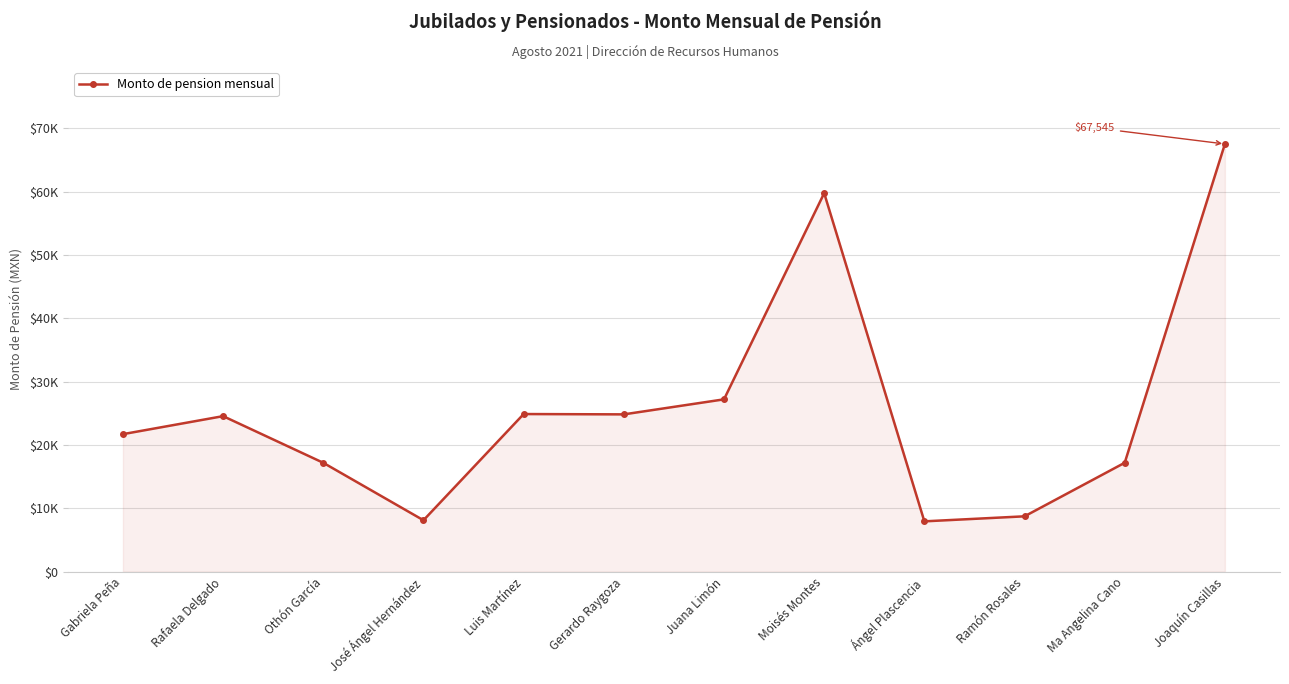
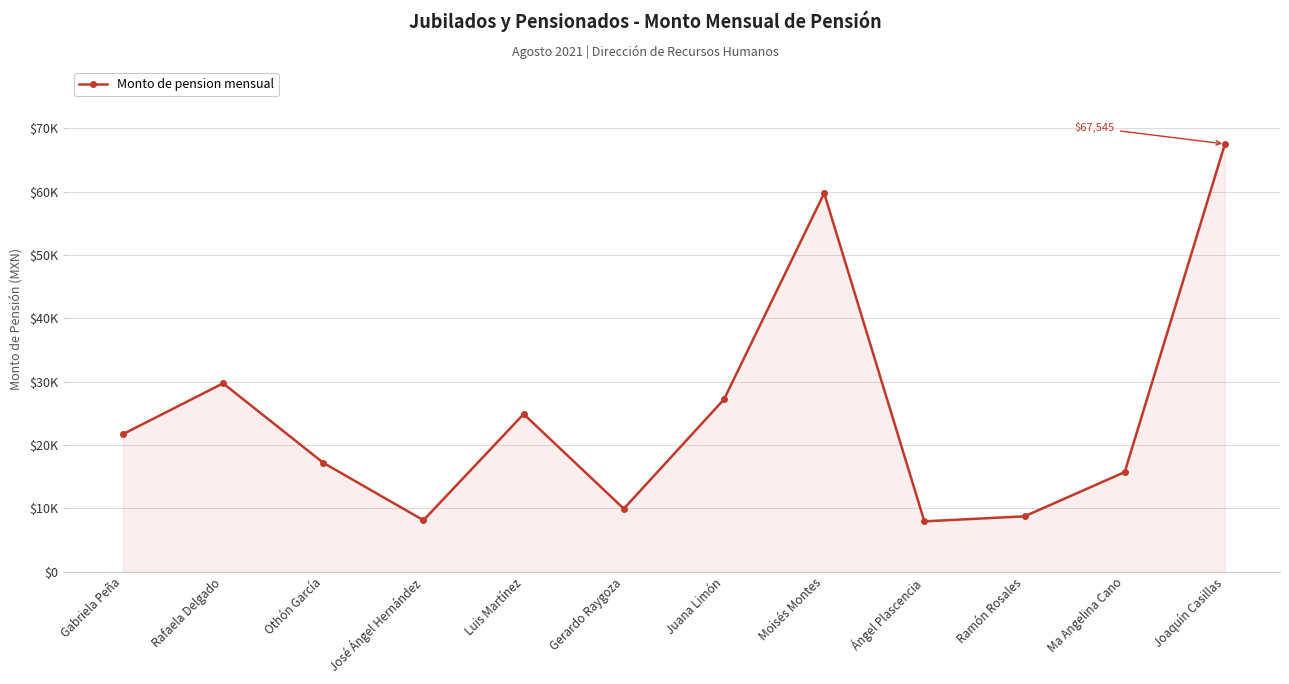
  {
    "Gabriela Peña": "$22000",
-   "Rafaela Delgado": "$25000",
+   "Rafaela Delgado": "$30000",
    "Othón García": "$17000",
    "José Ángel Hernández": "$8000",
    "Luis Martínez": "$25000",
-   "Gerardo Raygoza": "$25000",
+   "Gerardo Raygoza": "$10000",
    "Juana Limón": "$27000",
    "Moisés Montes": "$60000",
    "Ángel Plascencia": "$8000",
    "Ramón Rosales": "$9000",
-   "Ma Angelina Cano": "$17000"
+   "Ma Angelina Cano": "$16000"
  }
